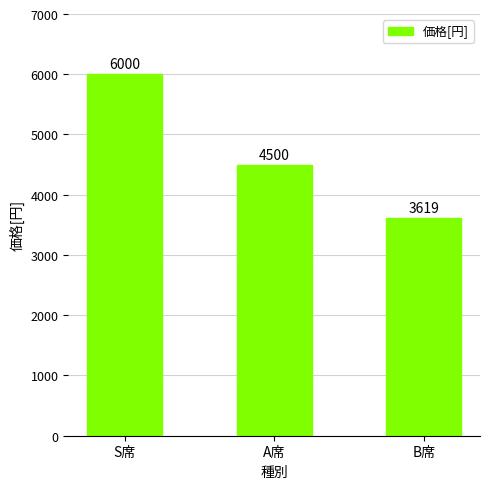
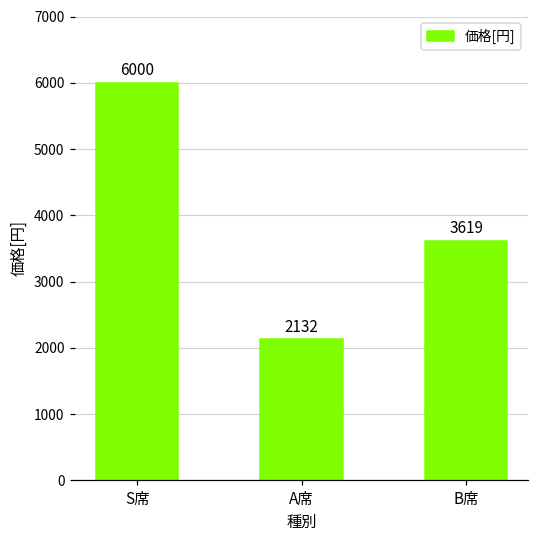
  {
    "S席": 6000,
-   "A席": 4500,
+   "A席": 2132,
    "B席": 3619
  }
